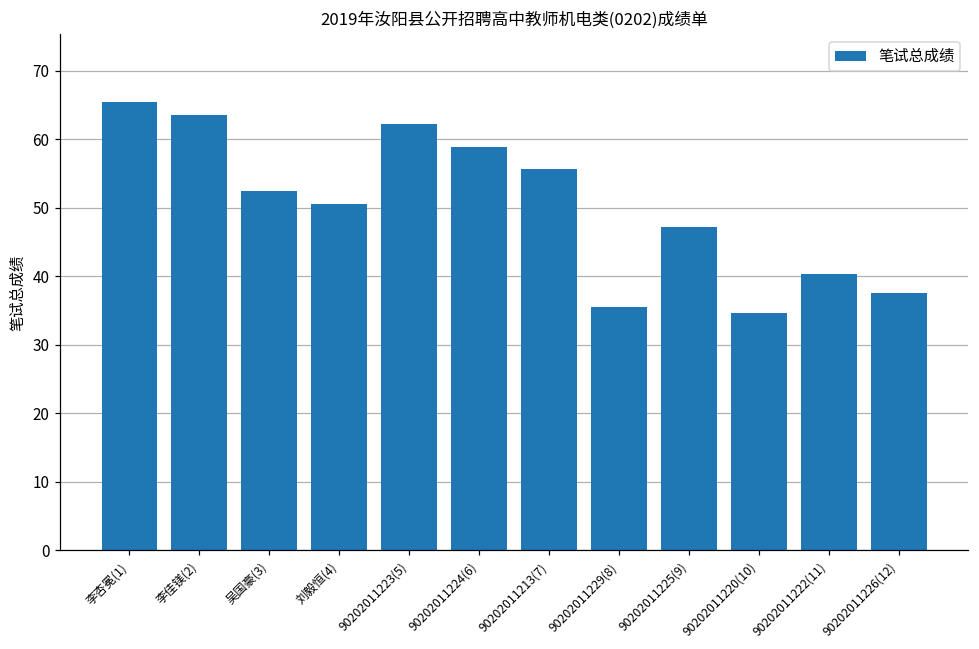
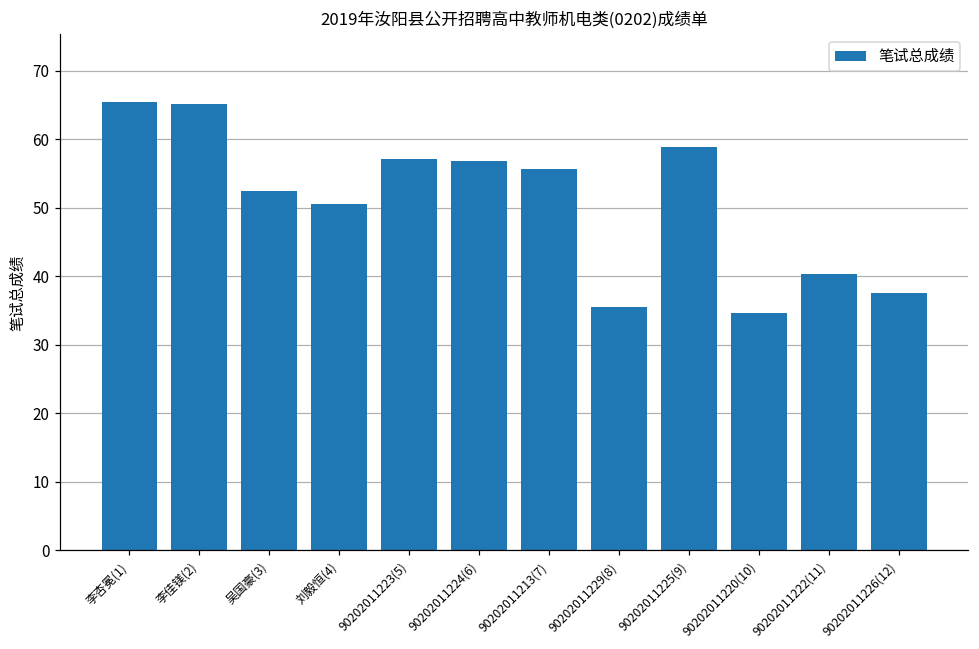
  {
    "李杏冕(1)": 66,
-   "李佳镁(2)": 64,
+   "李佳镁(2)": 65,
    "吴国豪(3)": 53,
    "刘毅恒(4)": 51,
-   "90202011223(5)": 62,
-   "90202011224(6)": 59,
+   "90202011223(5)": 57,
+   "90202011224(6)": 57,
    "90202011213(7)": 56,
    "90202011229(8)": 36,
-   "90202011225(9)": 47,
+   "90202011225(9)": 59,
    "90202011220(10)": 35,
    "90202011222(11)": 40,
    "90202011226(12)": 38
  }
